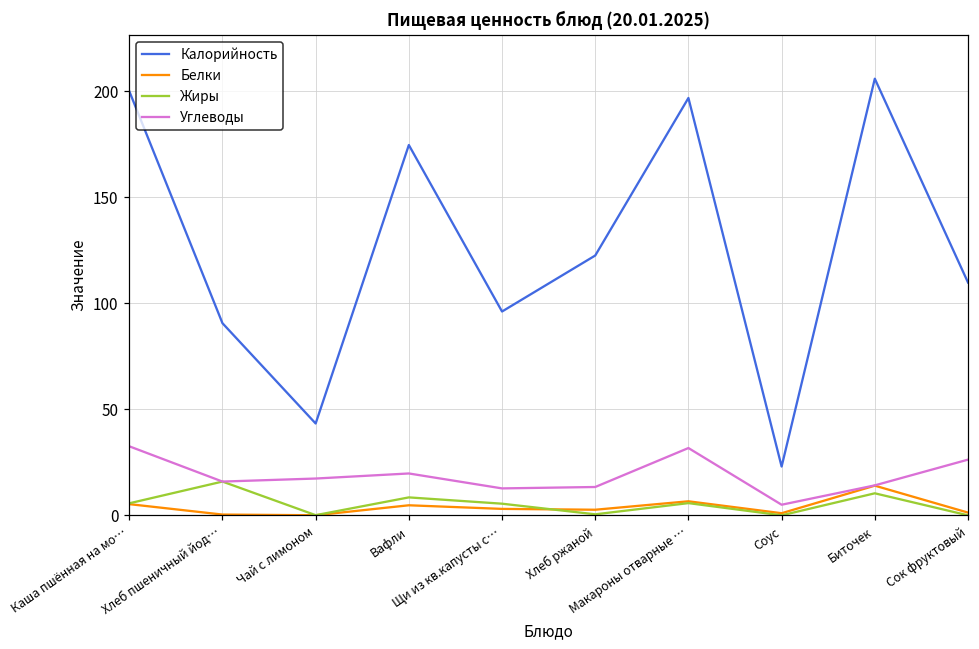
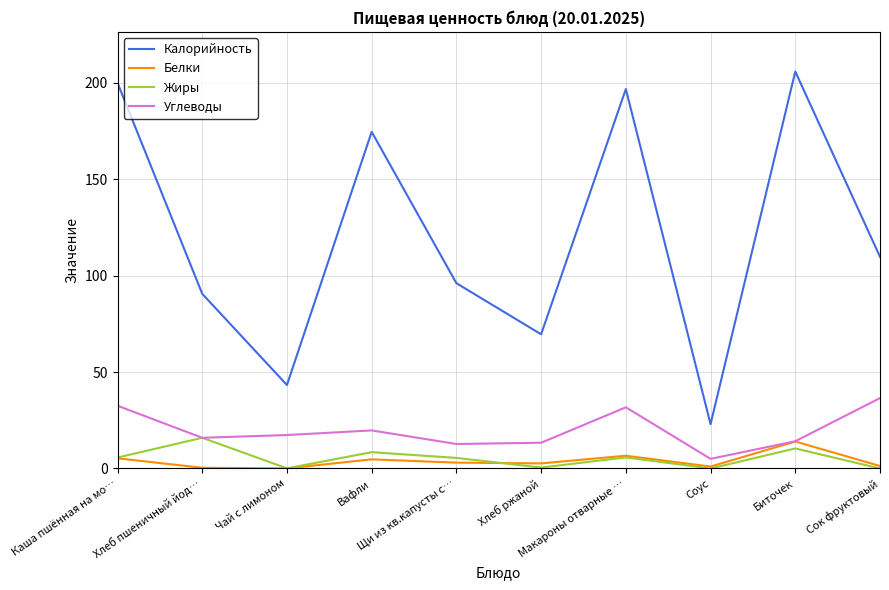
  {
    "Калорийность": {
      "Каша пшённая на мо…": 200,
      "Хлеб пшеничный йод…": 91,
      "Чай с лимоном": 43,
      "Вафли": 175,
      "Щи из кв.капусты с…": 96,
-     "Хлеб ржаной": 123,
+     "Хлеб ржаной": 70,
      "Макароны отварные …": 197,
      "Соус": 23,
      "Биточек": 206,
      "Сок фруктовый": 110
    },
    "Белки": {
      "Хлеб пшеничный йод…": 0,
      "Вафли": 5,
      "Щи из кв.капусты с…": 3,
      "Хлеб ржаной": 3
    },
    "Жиры": {
      "Вафли": 8,
      "Щи из кв.капусты с…": 5,
      "Хлеб ржаной": 0,
      "Биточек": 10
    },
    "Углеводы": {
      "Каша пшённая на мо…": 33,
      "Чай с лимоном": 17,
      "Вафли": 20,
      "Щи из кв.капусты с…": 13,
      "Хлеб ржаной": 13,
      "Макароны отварные …": 32,
      "Соус": 5,
-     "Сок фруктовый": 26
+     "Сок фруктовый": 37
    }
  }
